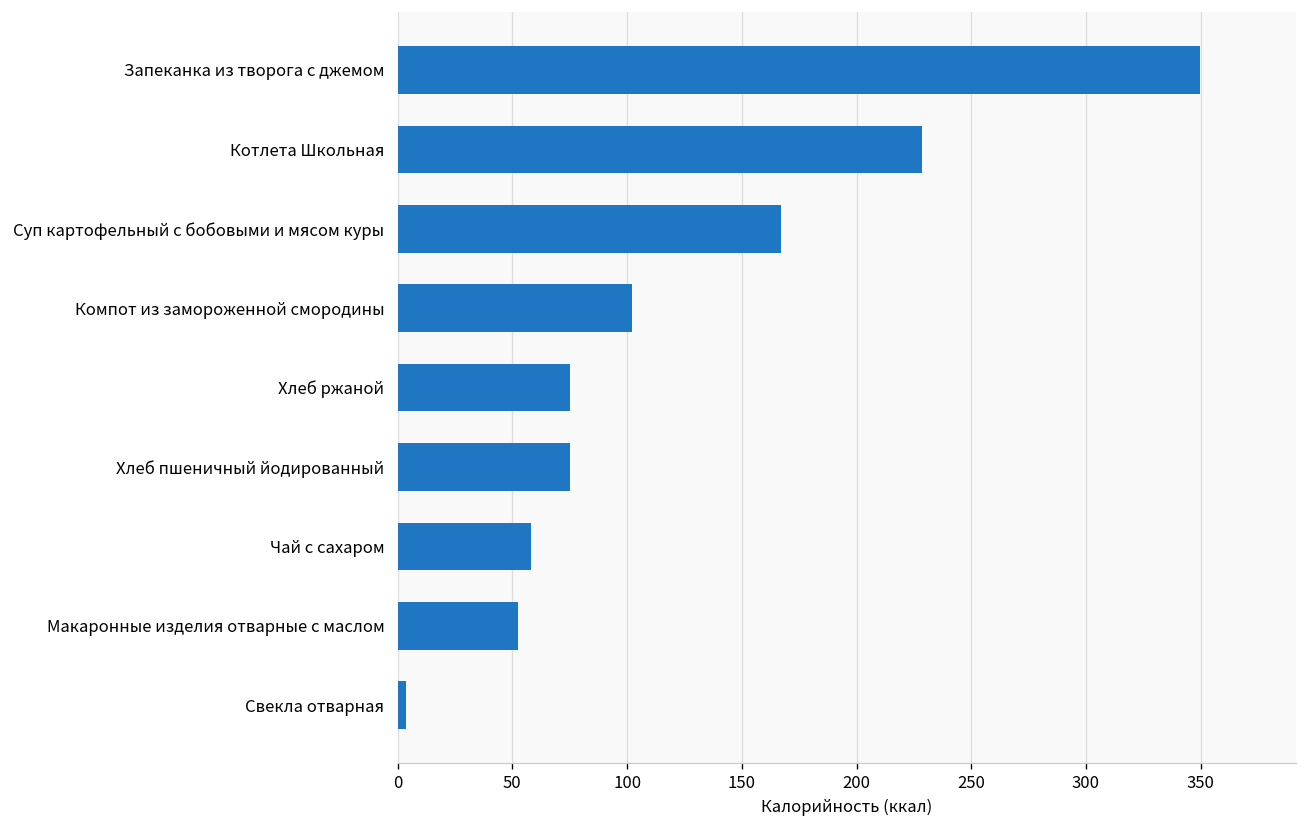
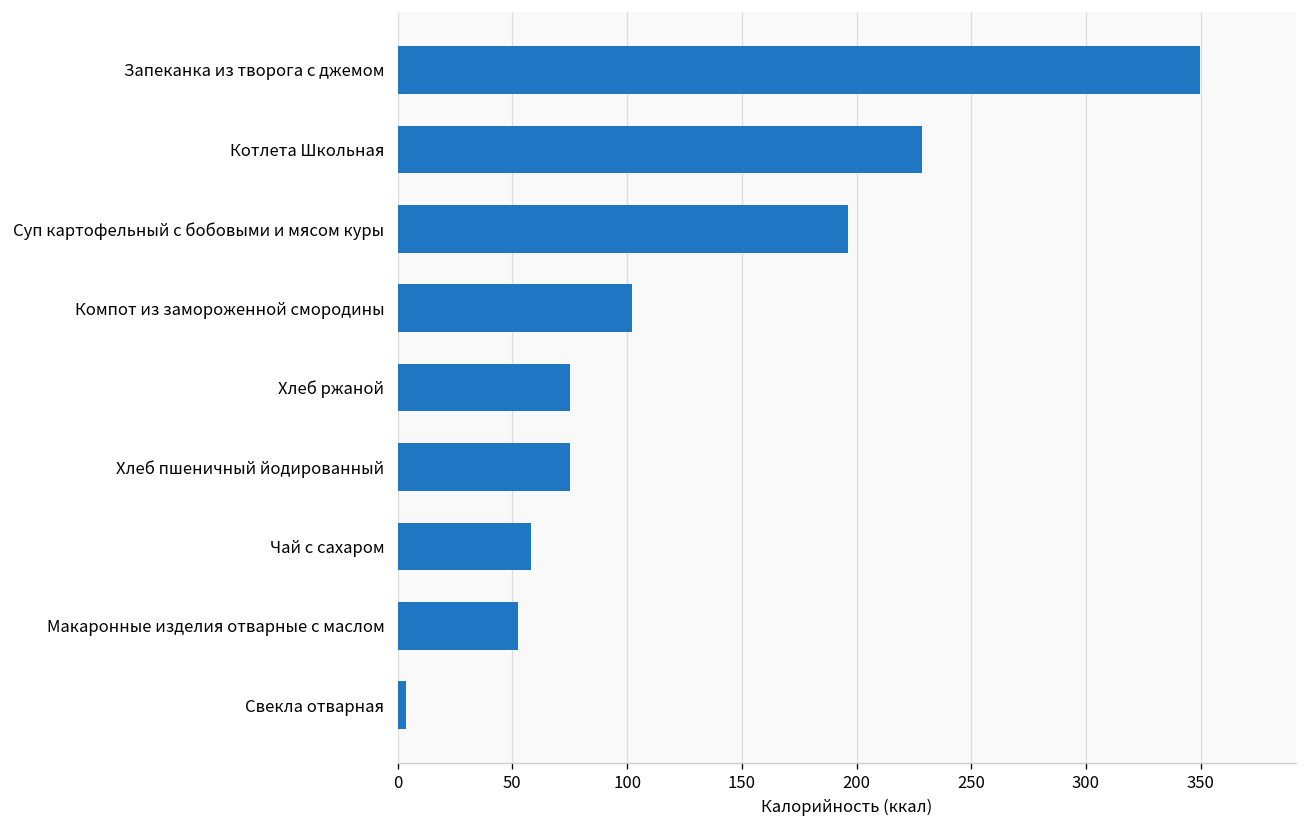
  {
    "Запеканка из творога с джемом": 350,
    "Котлета Школьная": 229,
-   "Суп картофельный с бобовыми и мясом куры": 167,
+   "Суп картофельный с бобовыми и мясом куры": 196,
    "Компот из замороженной смородины": 102,
    "Хлеб ржаной": 75,
    "Хлеб пшеничный йодированный": 75,
    "Чай с сахаром": 58,
    "Макаронные изделия отварные с маслом": 53,
    "Свекла отварная": 4
  }
